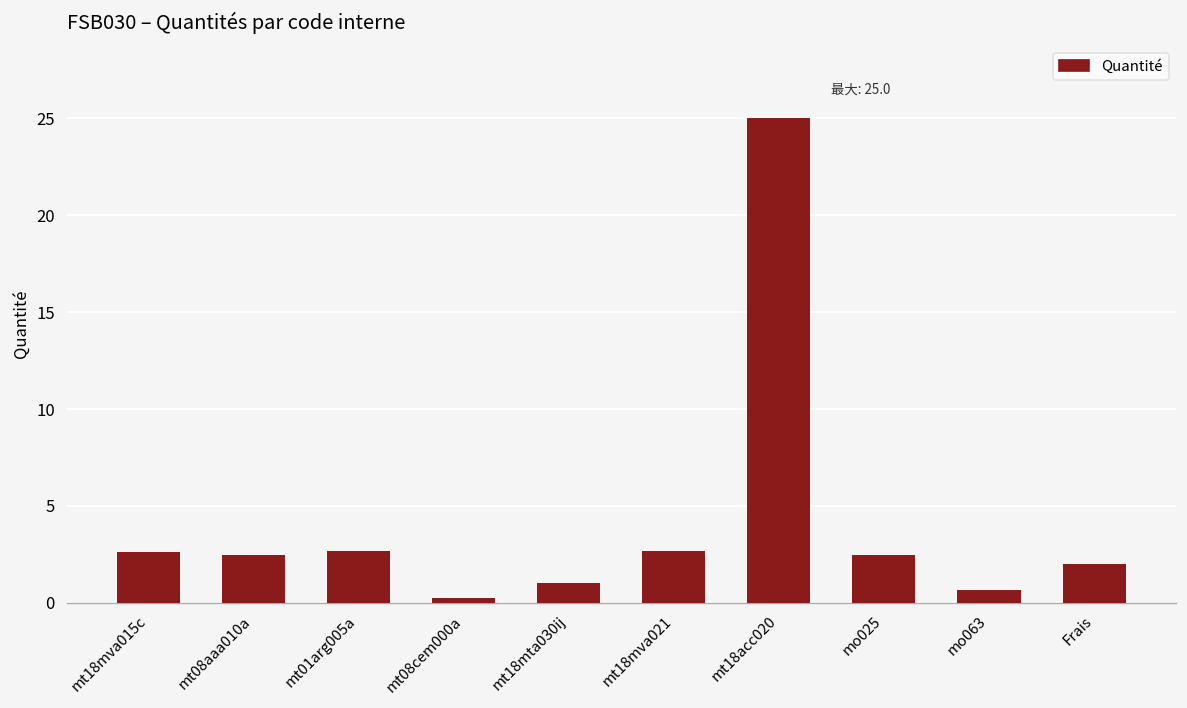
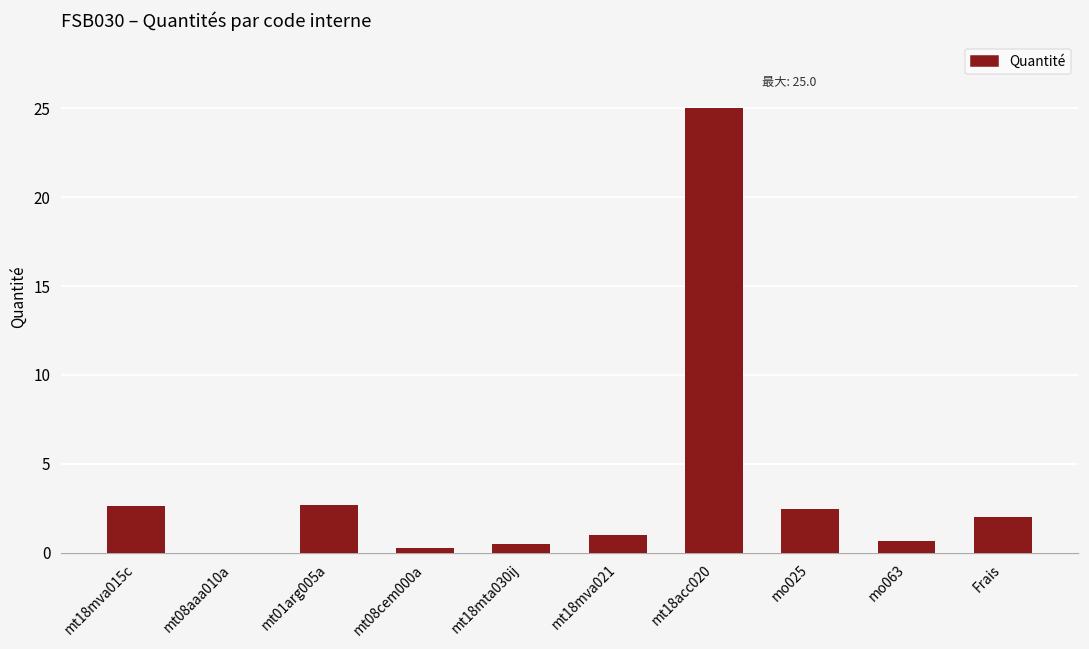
  {
    "mt18mva015c": 2.6,
-   "mt08aaa010a": 2.5,
+   "mt08aaa010a": 0.0,
    "mt01arg005a": 2.7,
    "mt08cem000a": 0.3,
-   "mt18mta030ij": 1.1,
-   "mt18mva021": 2.7,
+   "mt18mta030ij": 0.5,
+   "mt18mva021": 1.0,
    "mt18acc020": 25.0,
    "mo025": 2.5,
    "mo063": 0.7,
    "Frais": 2.0
  }
